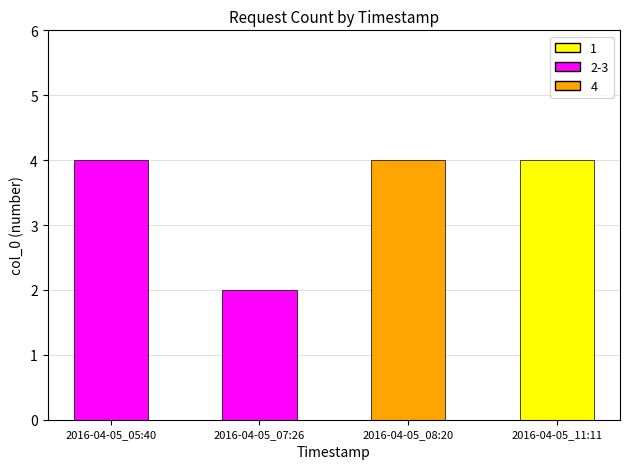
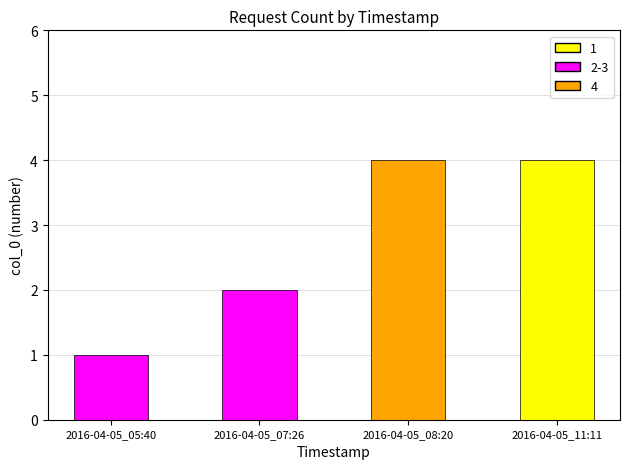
  {
-   "2016-04-05_05:40": 4,
+   "2016-04-05_05:40": 1,
    "2016-04-05_07:26": 2,
    "2016-04-05_08:20": 4,
    "2016-04-05_11:11": 4
  }
